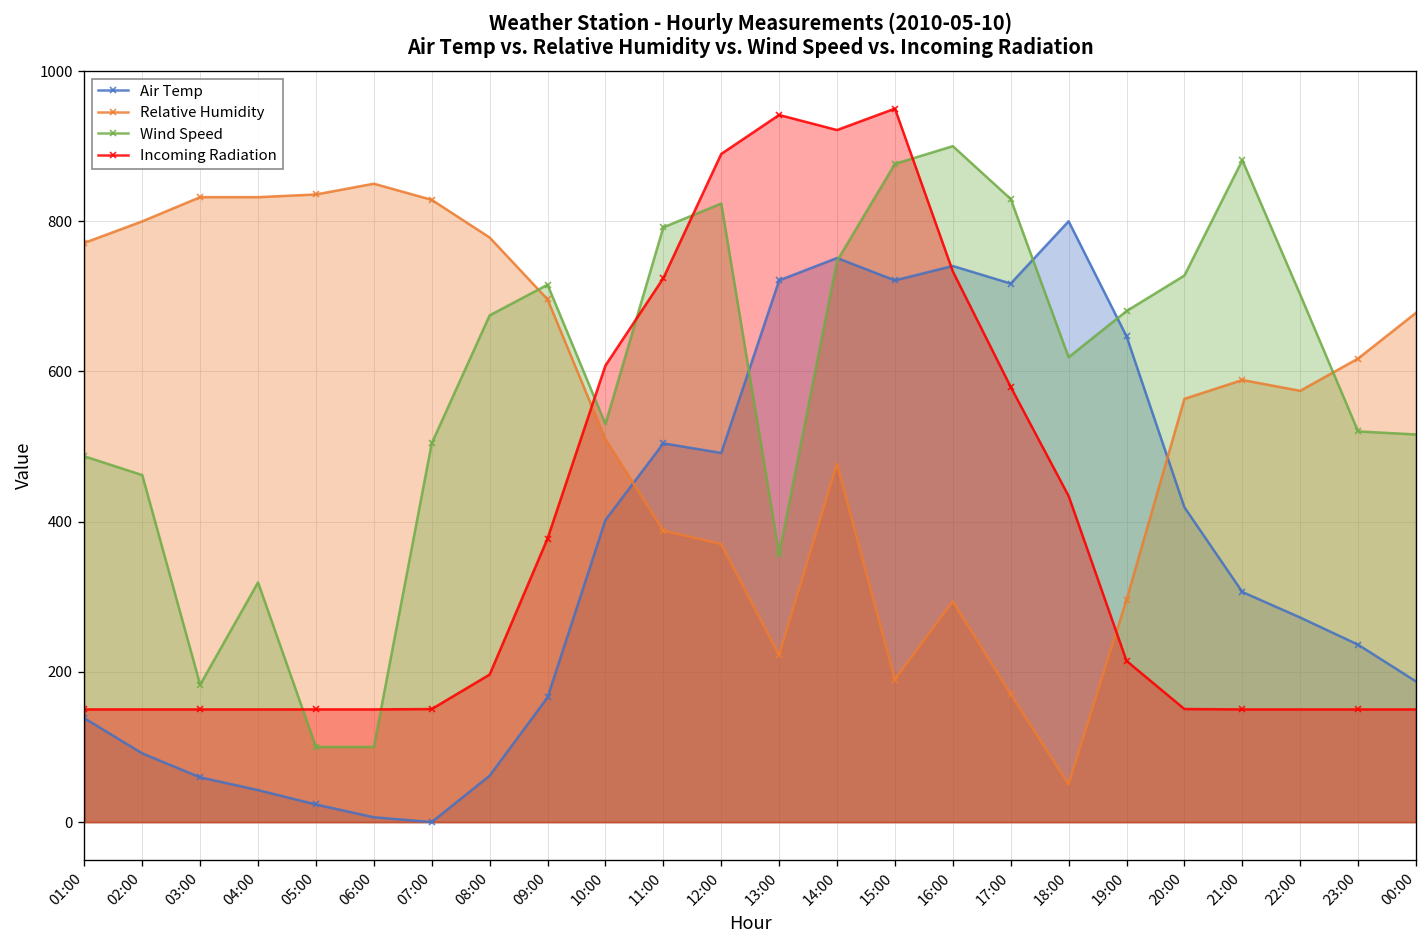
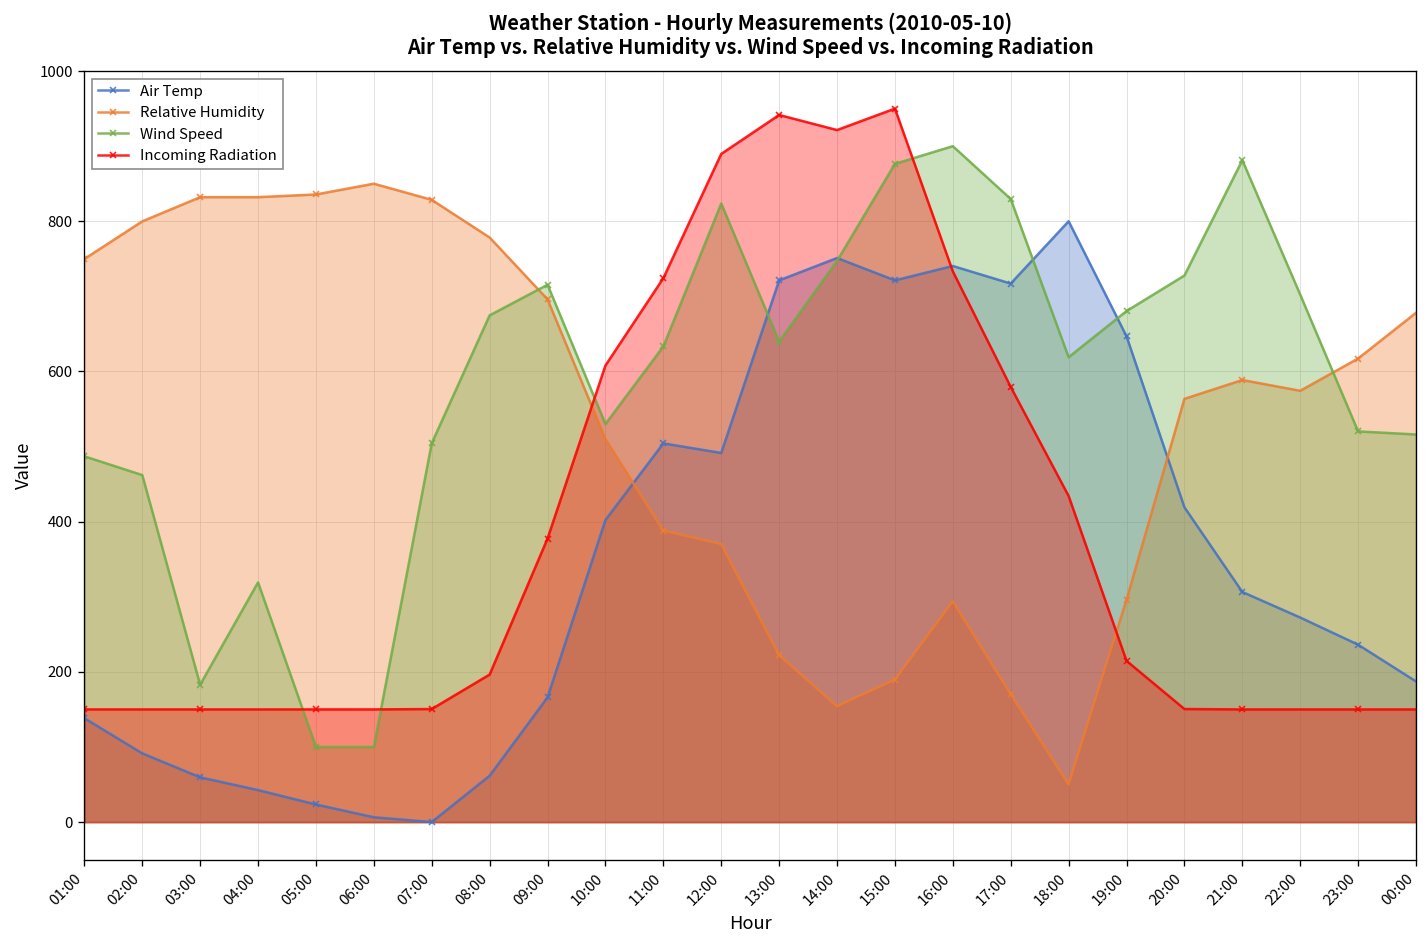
  {
    "Air Temp": {
      "01:00": 140,
      "02:00": 90,
      "03:00": 60,
      "04:00": 40,
      "05:00": 20,
      "06:00": 10,
      "07:00": 0,
      "08:00": 60,
      "09:00": 170,
      "10:00": 400,
      "11:00": 500,
      "12:00": 490,
      "13:00": 720,
      "15:00": 720,
      "16:00": 740,
      "17:00": 720,
      "18:00": 800,
      "19:00": 650,
      "20:00": 420,
      "21:00": 310,
      "22:00": 270,
      "23:00": 240,
      "00:00": 190
    },
    "Relative Humidity": {
-     "01:00": 770,
+     "01:00": 750,
      "02:00": 800,
      "03:00": 830,
      "04:00": 830,
      "05:00": 840,
      "06:00": 850,
      "07:00": 830,
      "08:00": 780,
      "09:00": 700,
      "10:00": 510,
      "11:00": 390,
      "12:00": 370,
      "13:00": 220,
-     "14:00": 480,
+     "14:00": 150,
      "15:00": 190,
      "16:00": 290,
      "17:00": 170,
      "18:00": 50,
      "19:00": 300,
      "20:00": 560,
      "21:00": 590,
      "22:00": 570,
      "23:00": 620,
      "00:00": 680
    },
    "Wind Speed": {
      "01:00": 490,
      "02:00": 460,
      "03:00": 180,
      "04:00": 320,
      "05:00": 100,
      "06:00": 100,
      "07:00": 500,
      "08:00": 670,
      "09:00": 720,
      "10:00": 530,
-     "11:00": 790,
+     "11:00": 630,
      "12:00": 820,
-     "13:00": 360,
+     "13:00": 640,
      "15:00": 880,
      "16:00": 900,
      "17:00": 830,
      "18:00": 620,
      "19:00": 680,
      "20:00": 730,
      "21:00": 880,
      "22:00": 700,
      "23:00": 520,
      "00:00": 520
    },
    "Incoming Radiation": {
      "01:00": 150,
      "02:00": 150,
      "03:00": 150,
      "04:00": 150,
      "05:00": 150,
      "06:00": 150,
      "07:00": 150,
      "08:00": 200,
      "09:00": 380,
      "10:00": 610,
      "11:00": 720,
      "12:00": 890,
      "13:00": 940,
      "14:00": 920,
      "15:00": 950,
      "16:00": 730,
      "17:00": 580,
      "18:00": 430,
      "19:00": 210,
      "20:00": 150,
      "21:00": 150,
      "22:00": 150,
      "23:00": 150,
      "00:00": 150
    }
  }
